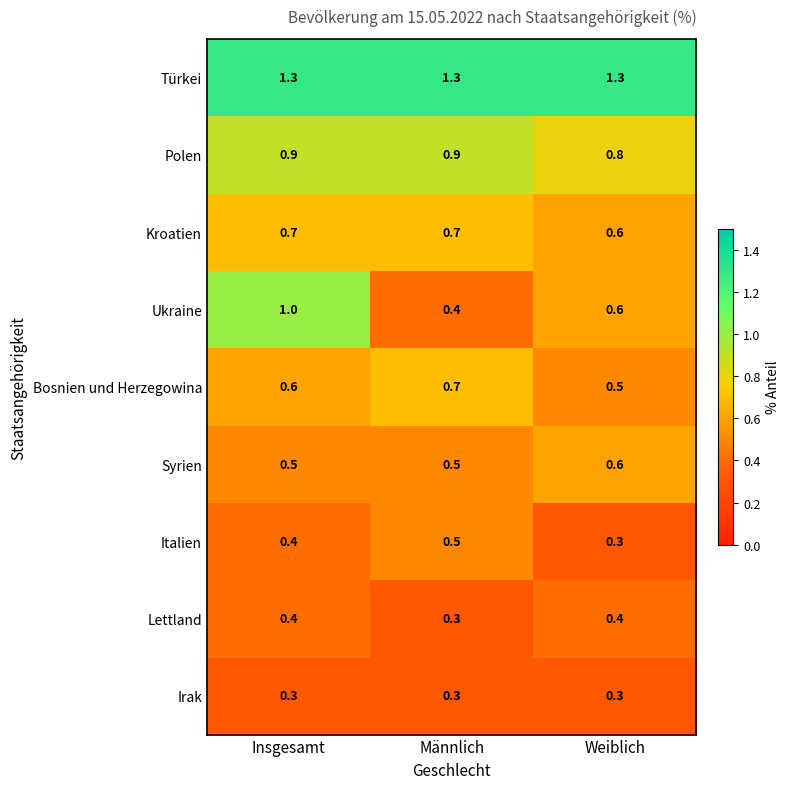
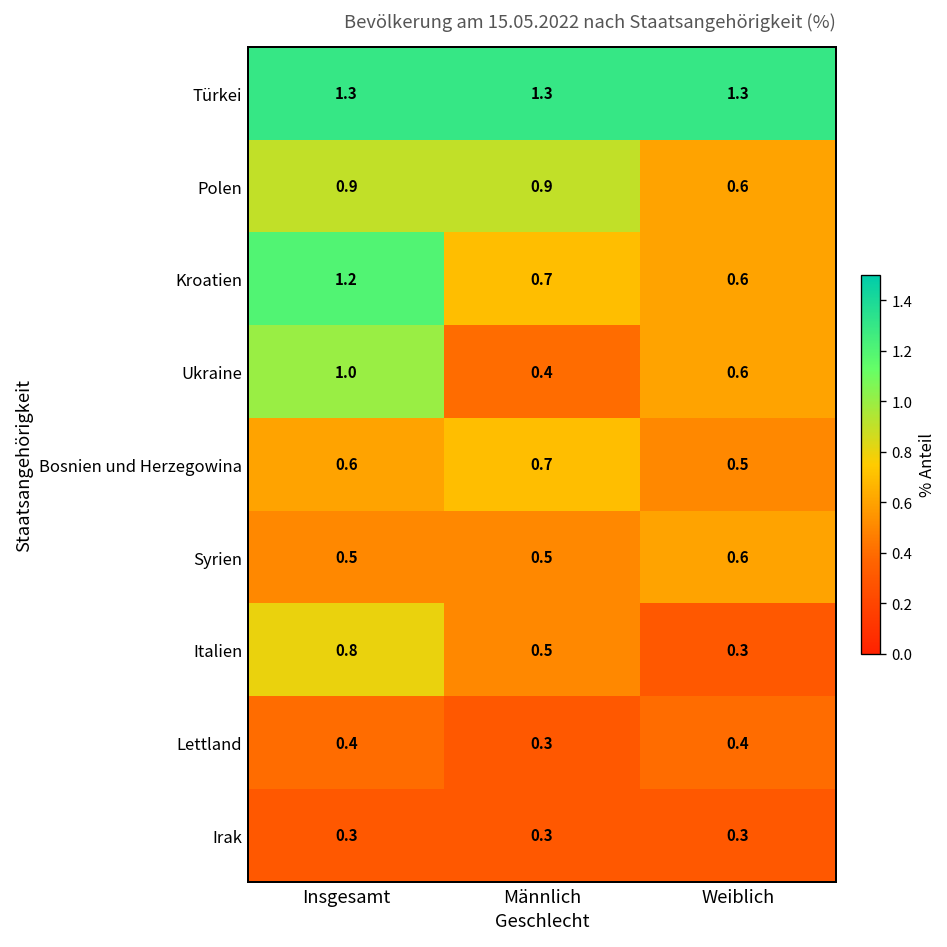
  {
    "Türkei": {
      "Insgesamt": 1.3,
      "Männlich": 1.3,
      "Weiblich": 1.3
    },
    "Polen": {
      "Insgesamt": 0.9,
      "Männlich": 0.9,
-     "Weiblich": 0.8
+     "Weiblich": 0.6
    },
    "Kroatien": {
-     "Insgesamt": 0.7,
+     "Insgesamt": 1.2,
      "Männlich": 0.7,
      "Weiblich": 0.6
    },
    "Ukraine": {
      "Insgesamt": 1.0,
      "Männlich": 0.4,
      "Weiblich": 0.6
    },
    "Bosnien und Herzegowina": {
      "Insgesamt": 0.6,
      "Männlich": 0.7,
      "Weiblich": 0.5
    },
    "Syrien": {
      "Insgesamt": 0.5,
      "Männlich": 0.5,
      "Weiblich": 0.6
    },
    "Italien": {
-     "Insgesamt": 0.4,
+     "Insgesamt": 0.8,
      "Männlich": 0.5,
      "Weiblich": 0.3
    },
    "Lettland": {
      "Insgesamt": 0.4,
      "Männlich": 0.3,
      "Weiblich": 0.4
    },
    "Irak": {
      "Insgesamt": 0.3,
      "Männlich": 0.3,
      "Weiblich": 0.3
    }
  }
